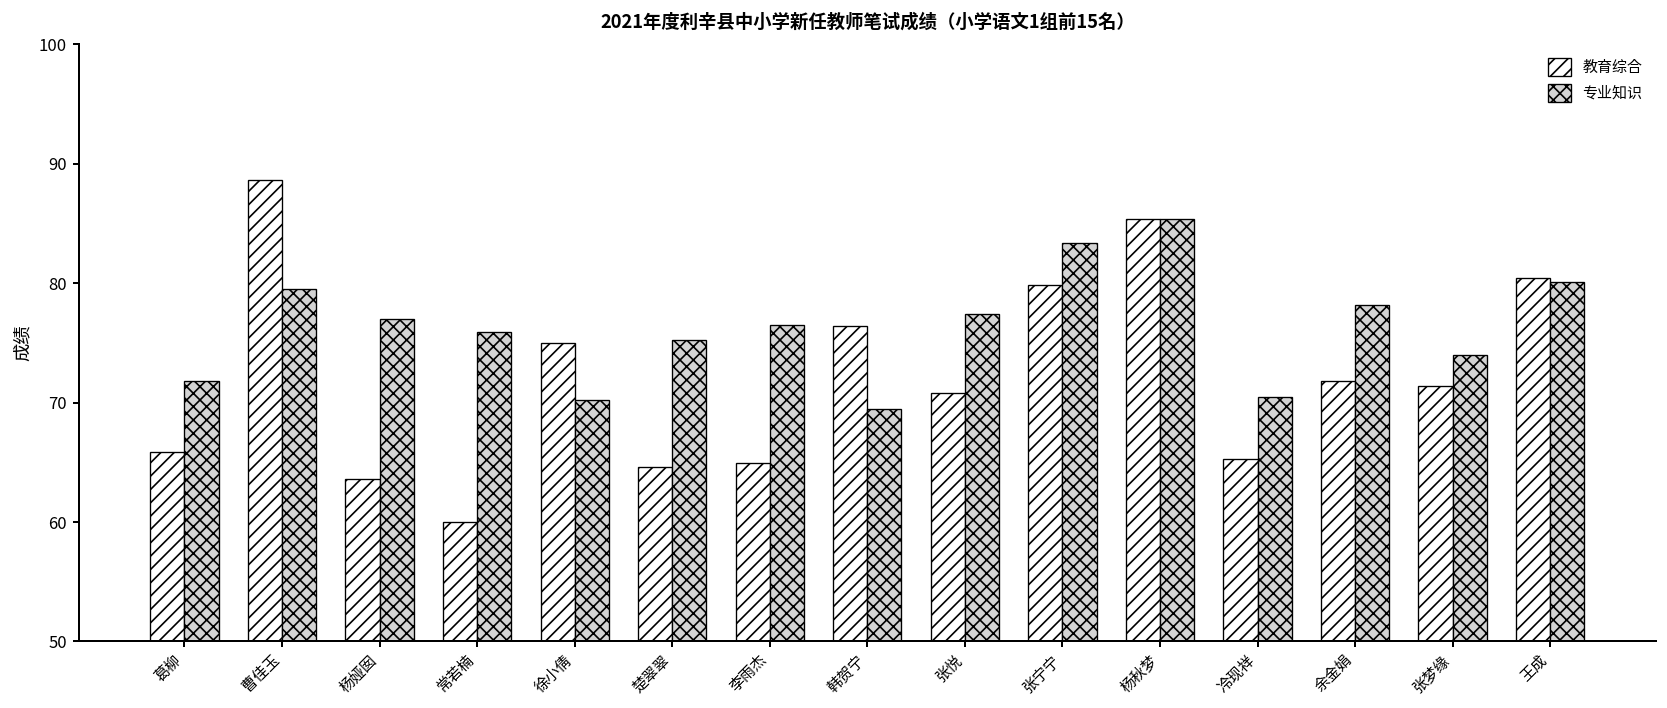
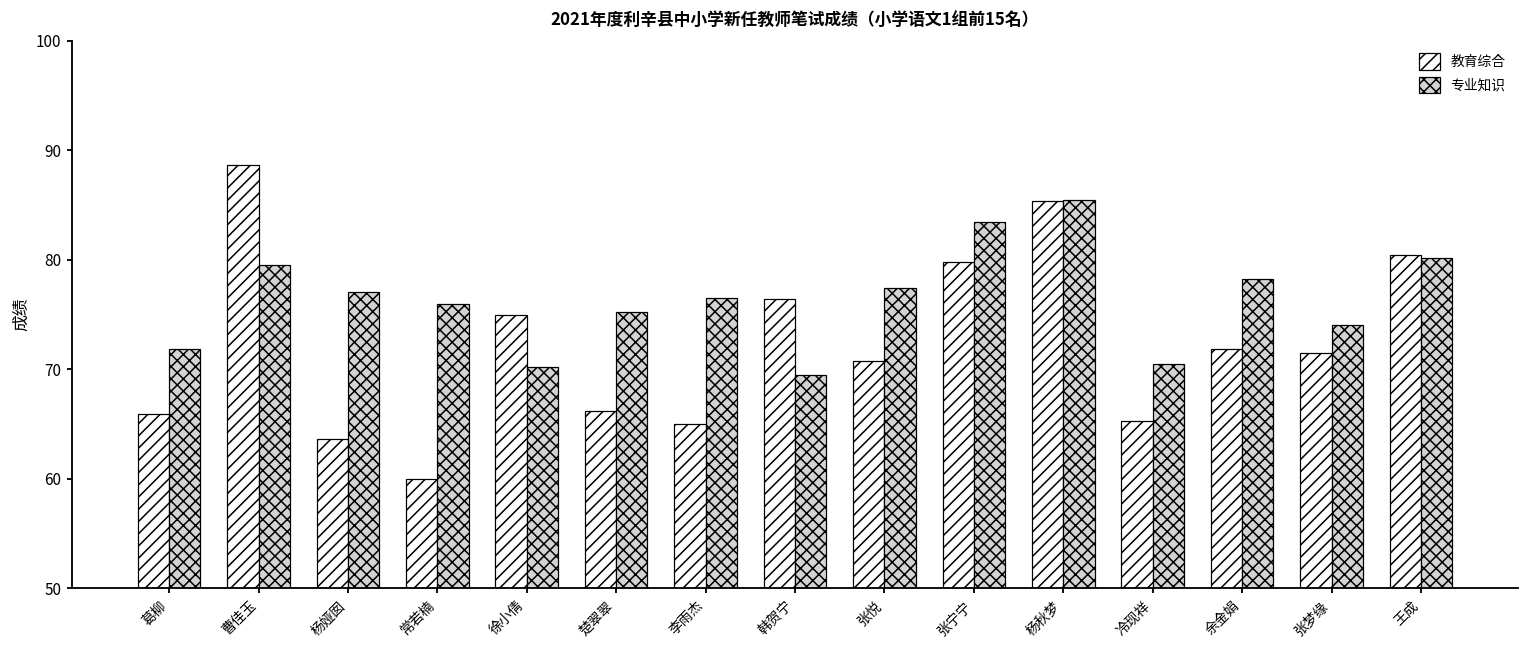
  {
    "教育综合": {
      "葛柳": 66,
      "曹佳玉": 89,
      "杨娅囡": 64,
      "常若楠": 60,
      "徐小倩": 75,
-     "楚翠翠": 65,
+     "楚翠翠": 66,
      "李雨杰": 65,
      "韩贺宁": 76,
      "张悦": 71,
      "张宁宁": 80,
      "杨秋梦": 85,
      "冷现祥": 65,
      "余金娟": 72,
      "张梦缘": 71,
      "王成": 80
    },
    "专业知识": {
      "葛柳": 72,
      "曹佳玉": 80,
      "杨娅囡": 77,
      "常若楠": 76,
      "徐小倩": 70,
      "楚翠翠": 75,
      "李雨杰": 77,
      "韩贺宁": 70,
      "张悦": 77,
      "张宁宁": 83,
      "杨秋梦": 85,
      "冷现祥": 71,
      "余金娟": 78,
      "张梦缘": 74,
      "王成": 80
    }
  }
